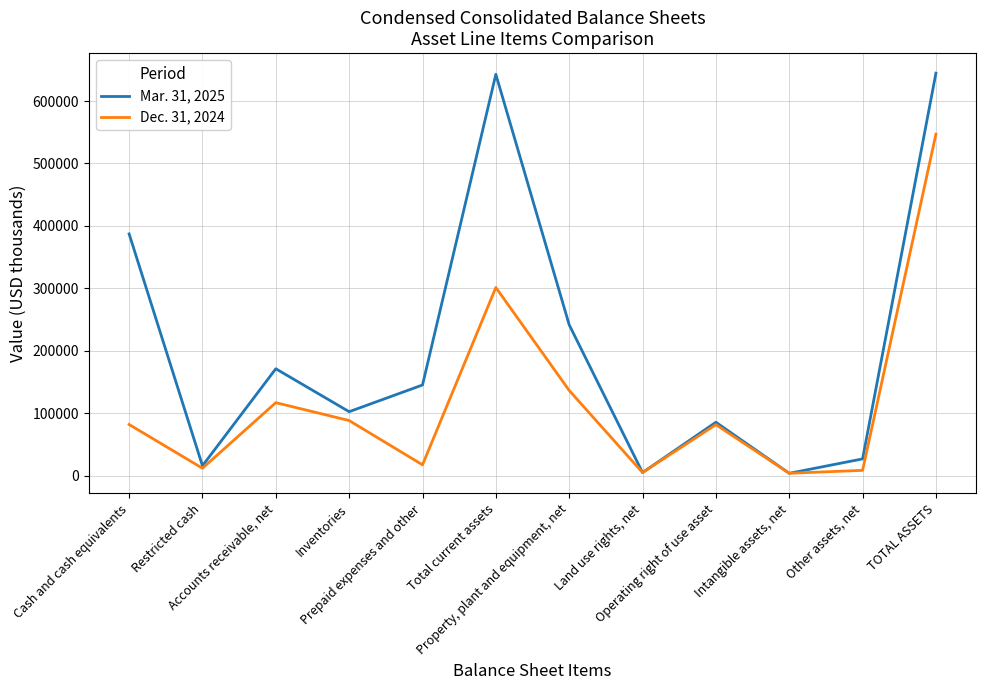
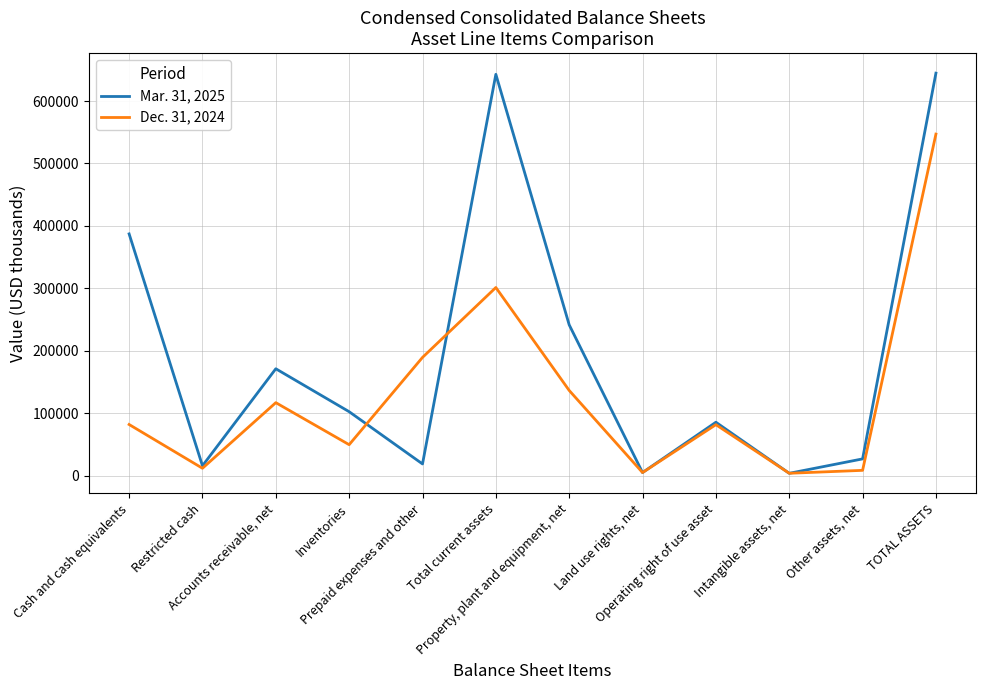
  {
    "Mar. 31, 2025": {
      "Cash and cash equivalents": 390000,
      "Accounts receivable, net": 170000,
      "Inventories": 100000,
-     "Prepaid expenses and other": 150000,
+     "Prepaid expenses and other": 20000,
      "Total current assets": 640000,
      "Property, plant and equipment, net": 240000,
      "Other assets, net": 30000,
      "TOTAL ASSETS": 640000
    },
    "Dec. 31, 2024": {
      "Cash and cash equivalents": 80000,
      "Accounts receivable, net": 120000,
-     "Inventories": 90000,
-     "Prepaid expenses and other": 20000,
+     "Inventories": 50000,
+     "Prepaid expenses and other": 190000,
      "Total current assets": 300000,
      "Property, plant and equipment, net": 140000,
      "Other assets, net": 10000,
      "TOTAL ASSETS": 550000
    }
  }
